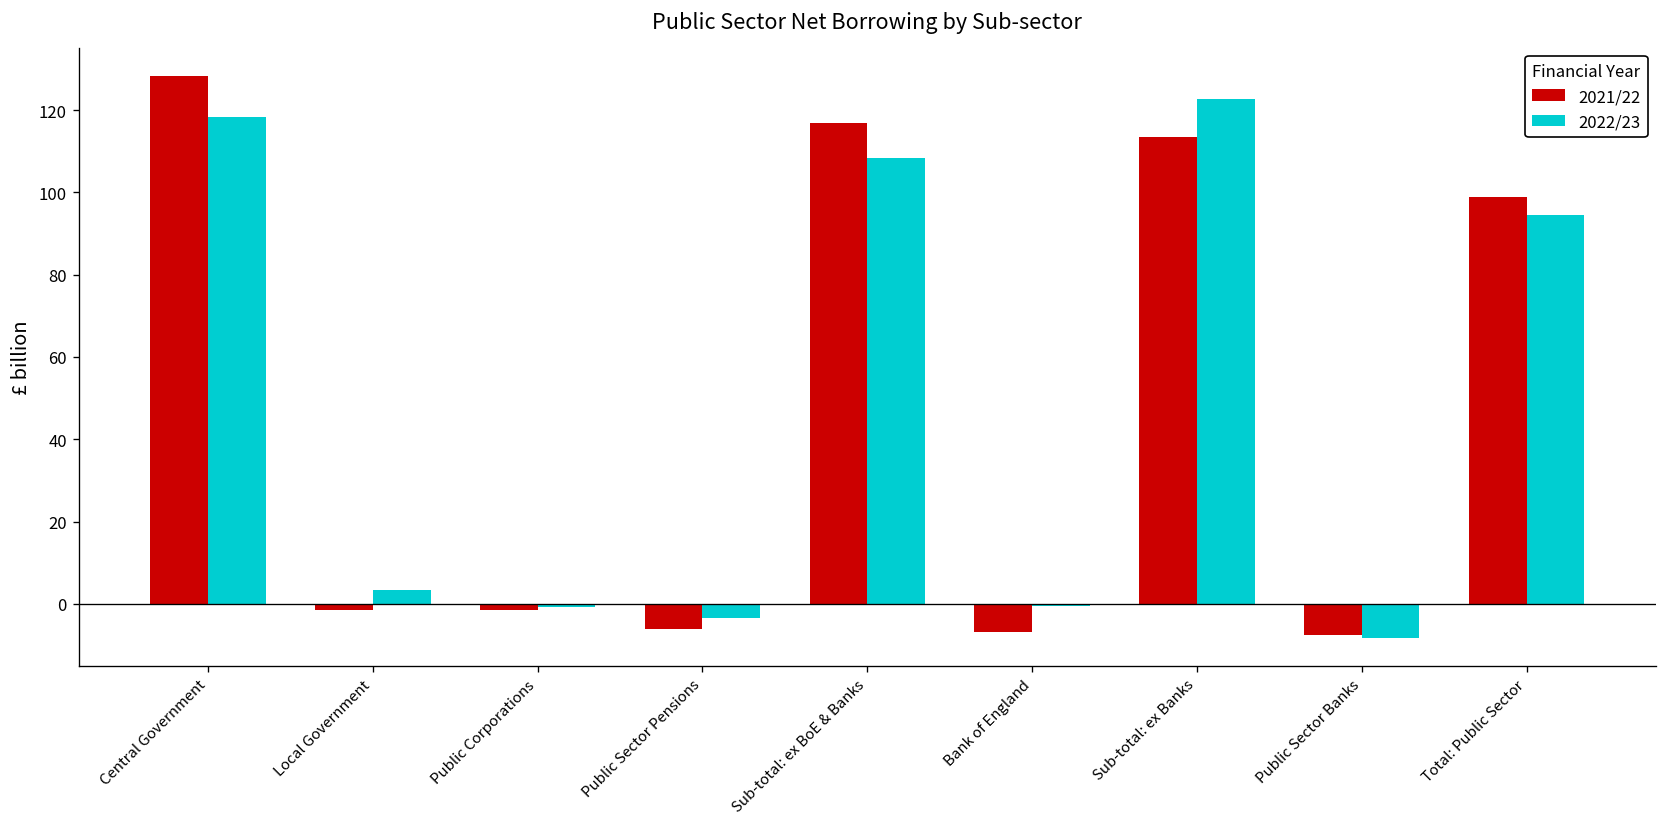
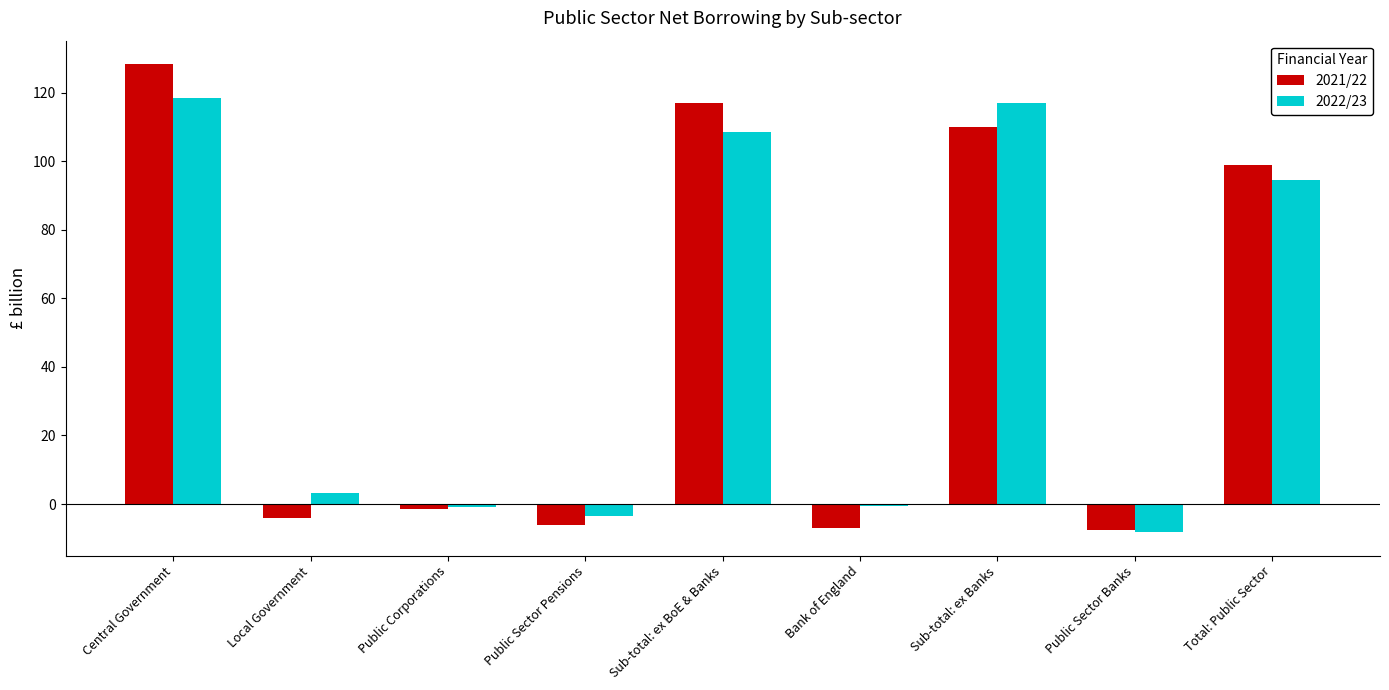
  {
    "2021/22": {
      "Central Government": 128,
-     "Local Government": -2,
+     "Local Government": -4,
      "Public Corporations": -1,
      "Public Sector Pensions": -6,
      "Sub-total: ex BoE & Banks": 117,
      "Bank of England": -7,
-     "Sub-total: ex Banks": 114,
+     "Sub-total: ex Banks": 110,
      "Public Sector Banks": -8,
      "Total: Public Sector": 99
    },
    "2022/23": {
      "Central Government": 118,
      "Local Government": 3,
      "Public Corporations": -1,
      "Public Sector Pensions": -3,
      "Sub-total: ex BoE & Banks": 108,
-     "Sub-total: ex Banks": 123,
+     "Sub-total: ex Banks": 117,
      "Public Sector Banks": -8,
      "Total: Public Sector": 95
    }
  }
